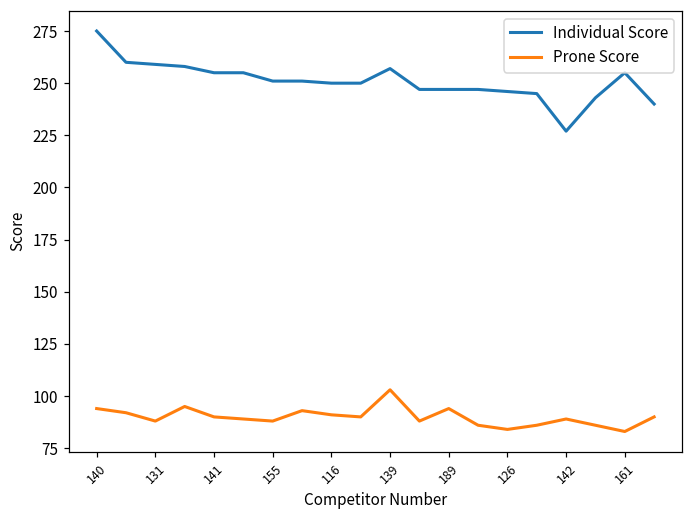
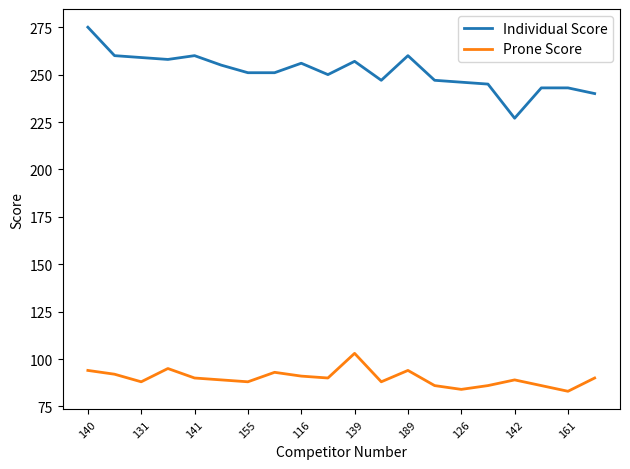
  {
    "Individual Score": {
      "140": 275,
      "131": 259,
-     "141": 255,
+     "141": 260,
      "155": 251,
-     "116": 250,
+     "116": 256,
      "139": 257,
-     "189": 247,
+     "189": 260,
      "126": 246,
      "142": 227,
-     "161": 255
+     "161": 243
    },
    "Prone Score": {
      "140": 94,
      "131": 88,
      "141": 90,
      "155": 88,
      "116": 91,
      "139": 103,
      "189": 94,
      "126": 84,
      "142": 89,
      "161": 83
    }
  }
